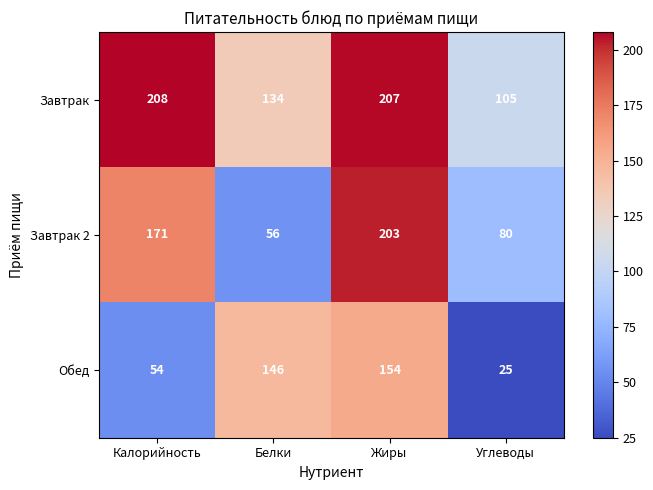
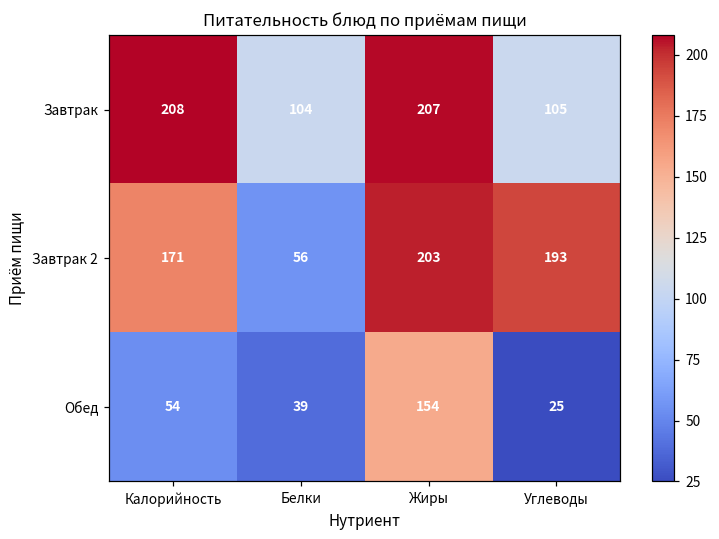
  {
    "Завтрак": {
      "Калорийность": 208,
-     "Белки": 134,
+     "Белки": 104,
      "Жиры": 207,
      "Углеводы": 105
    },
    "Завтрак 2": {
      "Калорийность": 171,
      "Белки": 56,
      "Жиры": 203,
-     "Углеводы": 80
+     "Углеводы": 193
    },
    "Обед": {
      "Калорийность": 54,
-     "Белки": 146,
+     "Белки": 39,
      "Жиры": 154,
      "Углеводы": 25
    }
  }
